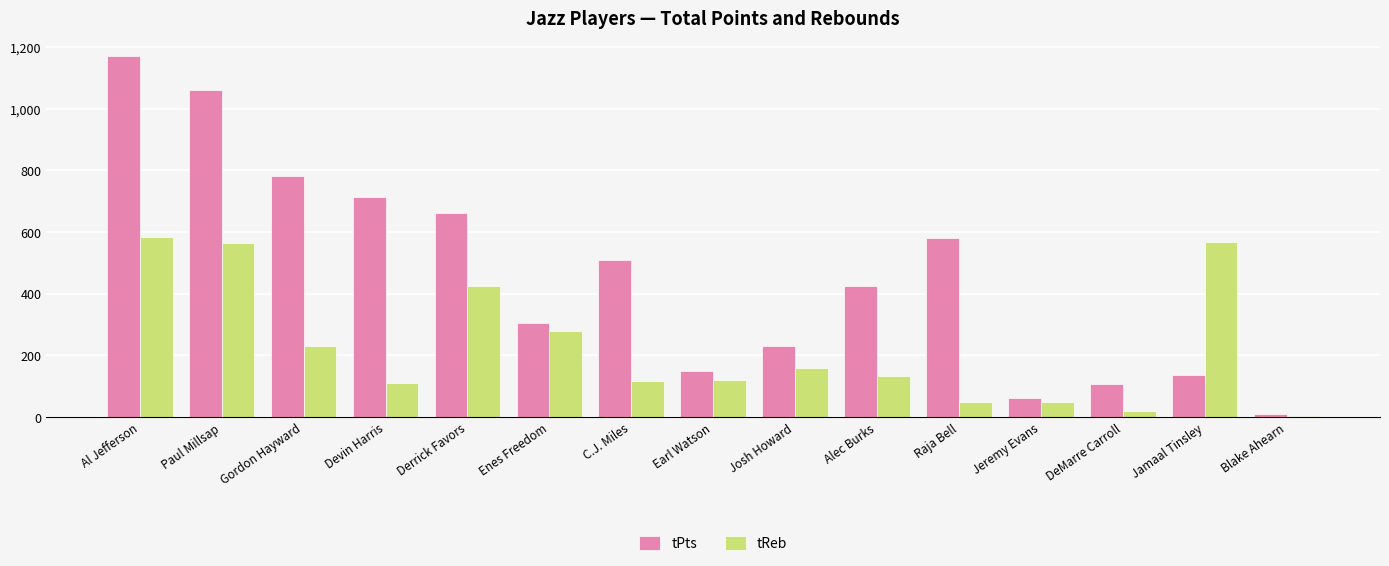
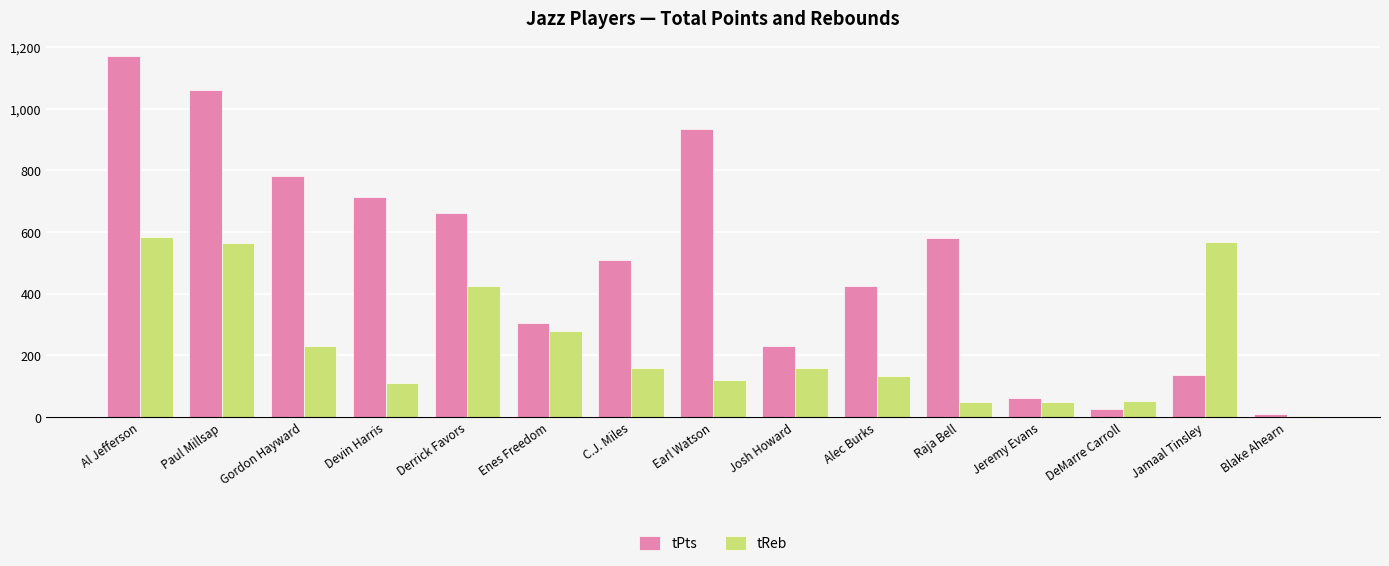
  {
    "tPts": {
      "Al Jefferson": "1,170",
      "Paul Millsap": "1,060",
      "Gordon Hayward": "780",
      "Devin Harris": "720",
      "Derrick Favors": "660",
      "Enes Freedom": "300",
      "C.J. Miles": "510",
-     "Earl Watson": "150",
+     "Earl Watson": "930",
      "Josh Howard": "230",
      "Alec Burks": "430",
      "Raja Bell": "580",
      "Jeremy Evans": "60",
-     "DeMarre Carroll": "110",
+     "DeMarre Carroll": "30",
      "Jamaal Tinsley": "140",
      "Blake Ahearn": "10"
    },
    "tReb": {
      "Al Jefferson": "590",
      "Paul Millsap": "560",
      "Gordon Hayward": "230",
      "Devin Harris": "110",
      "Derrick Favors": "430",
      "Enes Freedom": "280",
-     "C.J. Miles": "120",
+     "C.J. Miles": "160",
      "Earl Watson": "120",
      "Josh Howard": "160",
      "Alec Burks": "130",
      "Raja Bell": "50",
      "Jeremy Evans": "50",
-     "DeMarre Carroll": "20",
+     "DeMarre Carroll": "50",
      "Jamaal Tinsley": "570"
    }
  }
